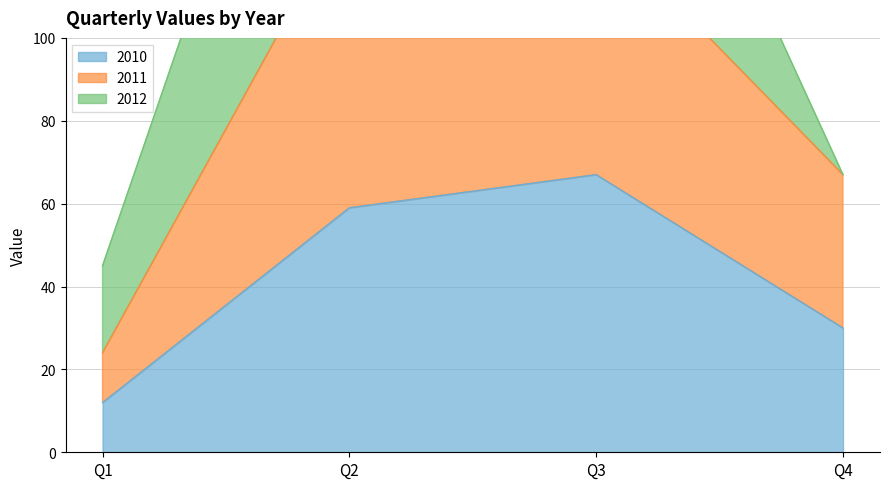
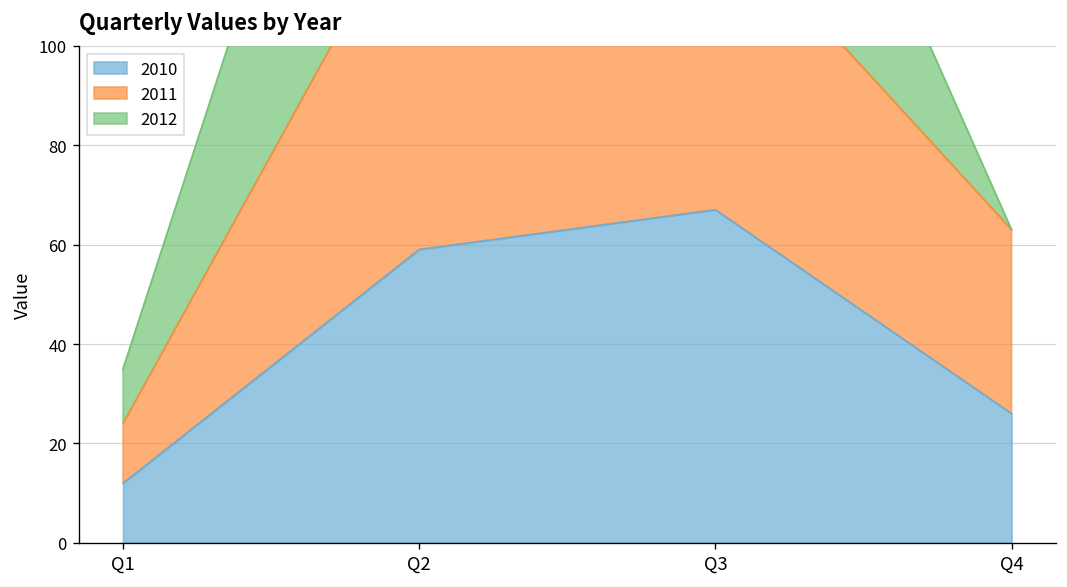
  {
    "2010": {
      "Q1": 12,
      "Q2": 59,
      "Q3": 67,
-     "Q4": 30
+     "Q4": 26
    },
    "2011": {
      "Q1": 12
    },
    "2012": {
-     "Q1": 21
+     "Q1": 11
    }
  }
